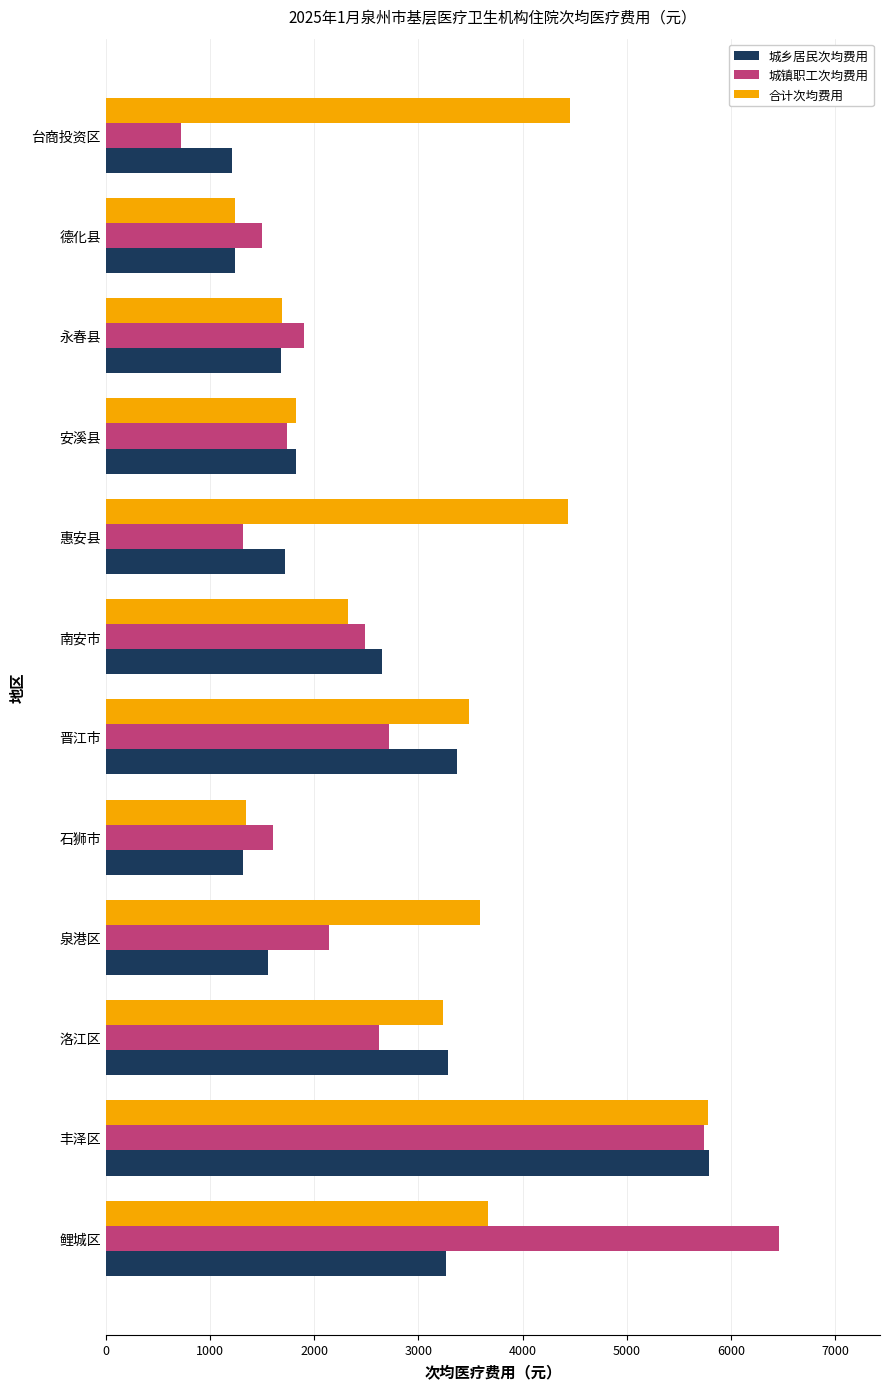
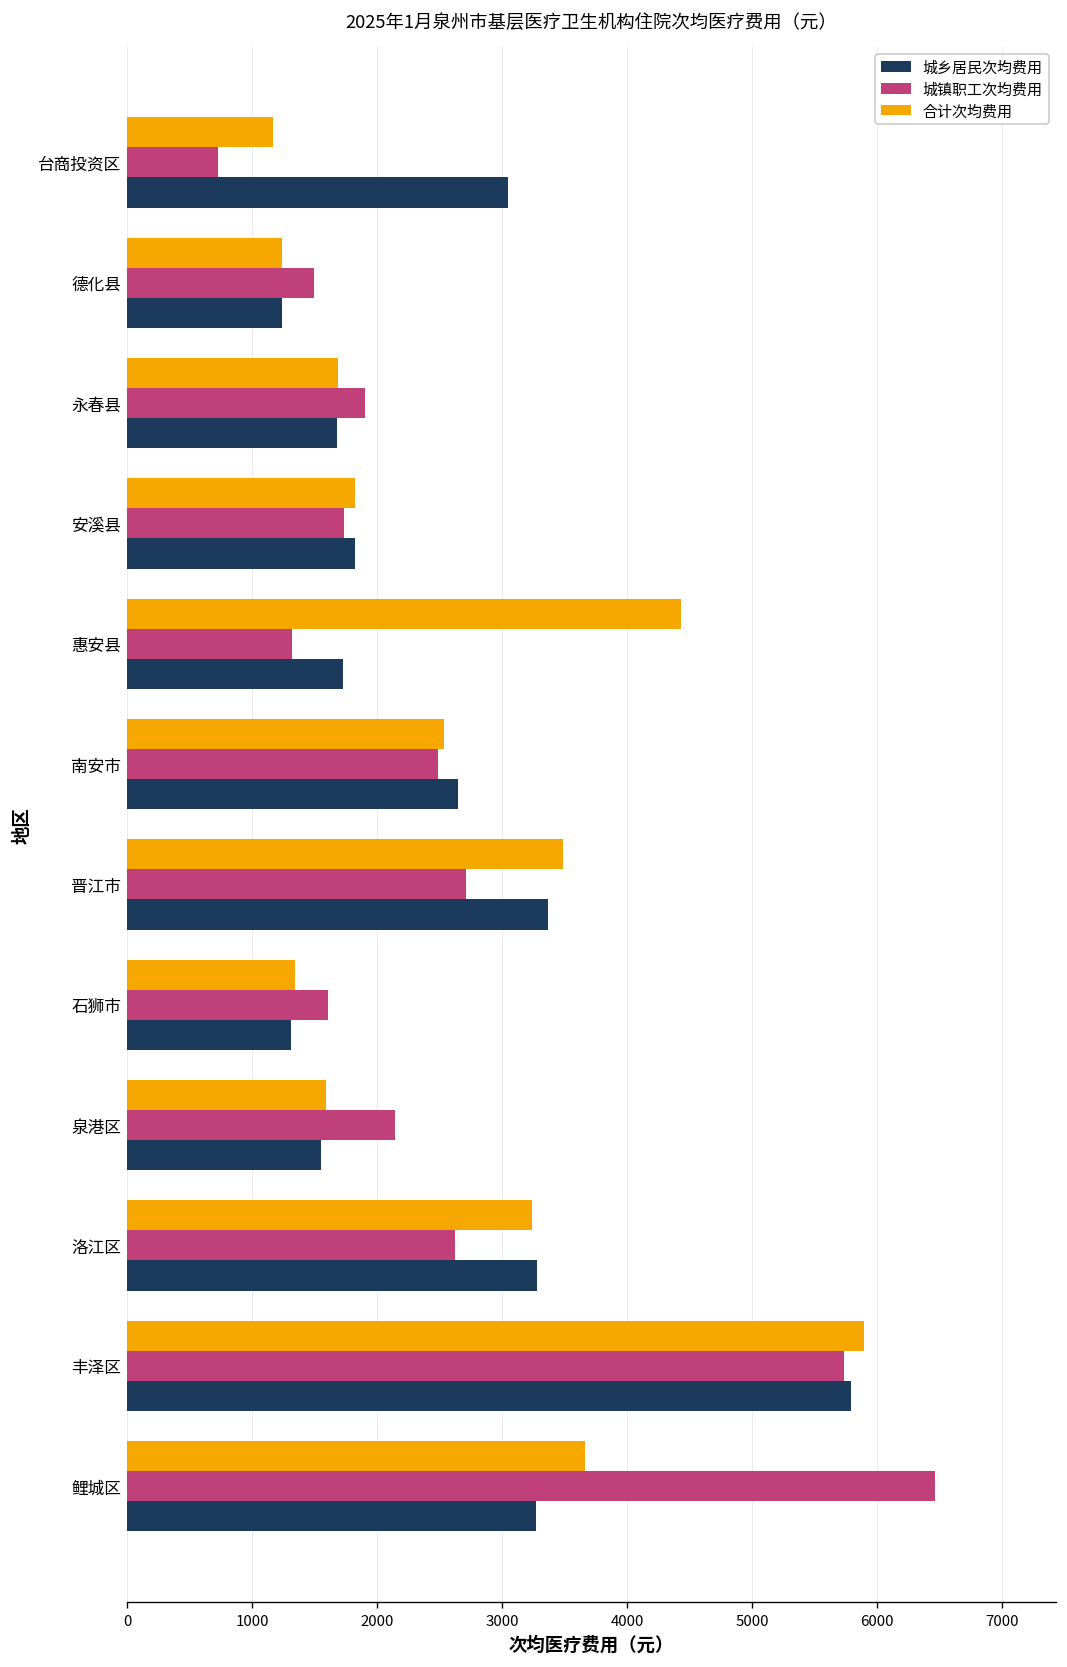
  {
    "城乡居民次均费用": {
-     "台商投资区": 1210,
+     "台商投资区": 3050,
      "德化县": 1240,
      "永春县": 1680,
      "安溪县": 1830,
      "惠安县": 1720,
      "南安市": 2650,
      "晋江市": 3370,
      "石狮市": 1310,
      "泉港区": 1550,
      "洛江区": 3280,
      "丰泽区": 5790,
      "鲤城区": 3270
    },
    "城镇职工次均费用": {
      "台商投资区": 730,
      "德化县": 1500,
      "永春县": 1900,
      "安溪县": 1740,
      "惠安县": 1320,
      "南安市": 2480,
      "晋江市": 2720,
      "石狮市": 1610,
      "泉港区": 2140,
      "洛江区": 2620,
      "丰泽区": 5740,
      "鲤城区": 6460
    },
    "合计次均费用": {
-     "台商投资区": 4450,
+     "台商投资区": 1170,
      "德化县": 1240,
      "永春县": 1690,
      "安溪县": 1820,
      "惠安县": 4430,
-     "南安市": 2320,
+     "南安市": 2540,
      "晋江市": 3490,
      "石狮市": 1350,
-     "泉港区": 3590,
+     "泉港区": 1590,
      "洛江区": 3240,
-     "丰泽区": 5780,
+     "丰泽区": 5890,
      "鲤城区": 3670
    }
  }
